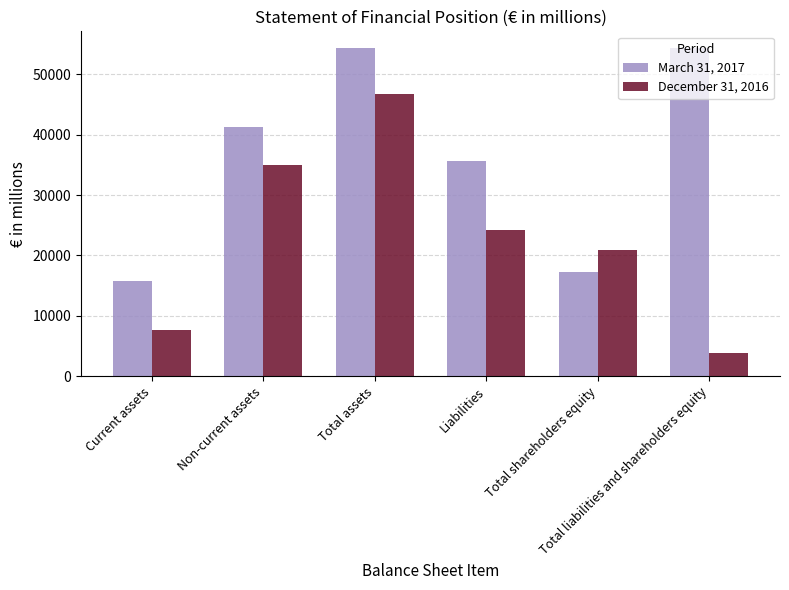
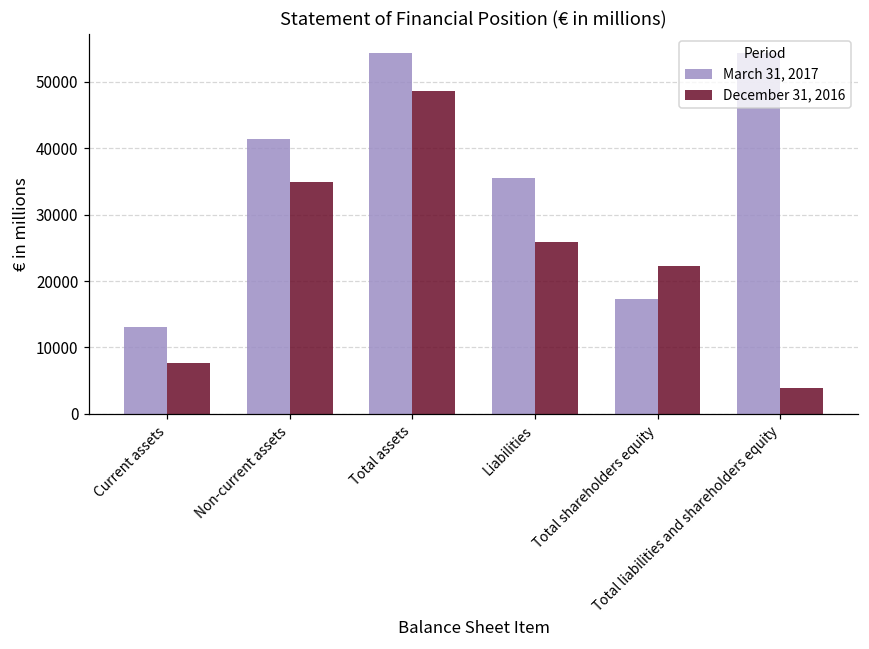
  {
    "March 31, 2017": {
-     "Current assets": 16000,
+     "Current assets": 13000,
      "Non-current assets": 41000,
      "Total assets": 54000,
      "Liabilities": 36000,
      "Total shareholders equity": 17000
    },
    "December 31, 2016": {
      "Current assets": 8000,
      "Non-current assets": 35000,
-     "Total assets": 47000,
-     "Liabilities": 24000,
-     "Total shareholders equity": 21000,
+     "Total assets": 49000,
+     "Liabilities": 26000,
+     "Total shareholders equity": 22000,
      "Total liabilities and shareholders equity": 4000
    }
  }
